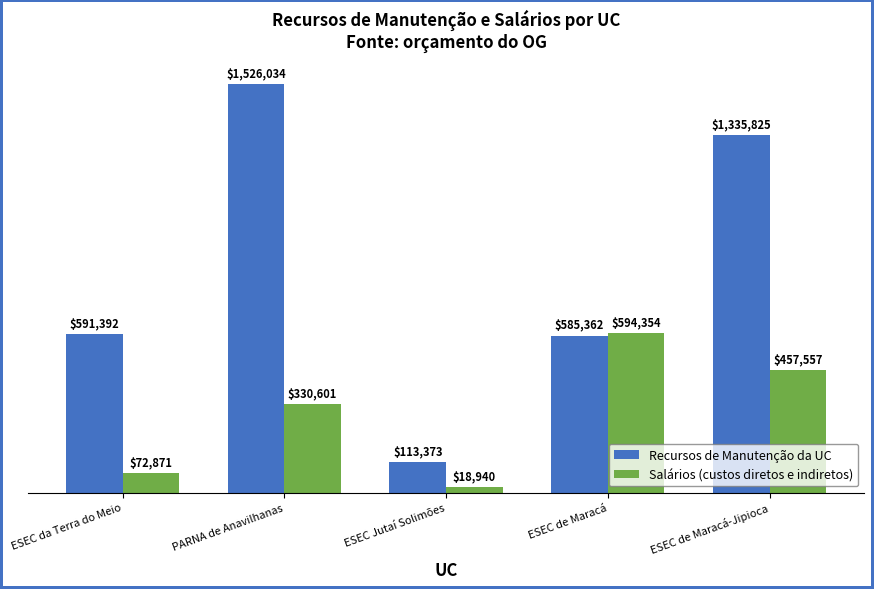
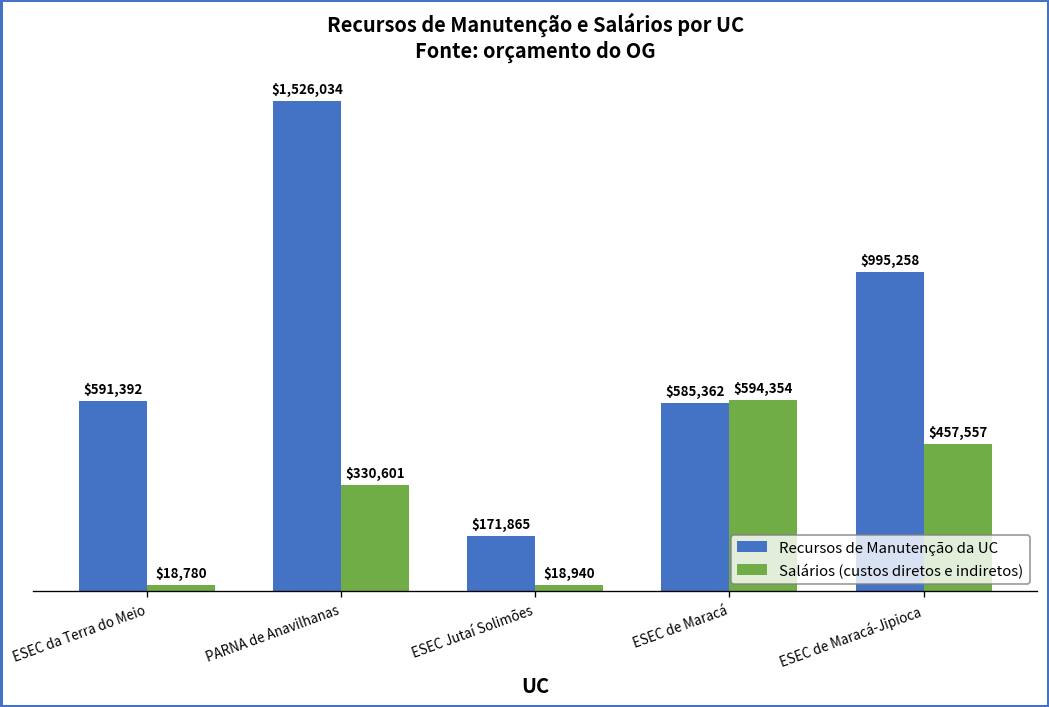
  {
    "Recursos de Manutenção da UC": {
      "ESEC da Terra do Meio": "$591,392",
      "PARNA de Anavilhanas": "$1,526,034",
-     "ESEC Jutaí Solimões": "$113,373",
+     "ESEC Jutaí Solimões": "$171,865",
      "ESEC de Maracá": "$585,362",
-     "ESEC de Maracá-Jipioca": "$1,335,825"
+     "ESEC de Maracá-Jipioca": "$995,258"
    },
    "Salários (custos diretos e indiretos)": {
-     "ESEC da Terra do Meio": "$72,871",
+     "ESEC da Terra do Meio": "$18,780",
      "PARNA de Anavilhanas": "$330,601",
      "ESEC Jutaí Solimões": "$18,940",
      "ESEC de Maracá": "$594,354",
      "ESEC de Maracá-Jipioca": "$457,557"
    }
  }
